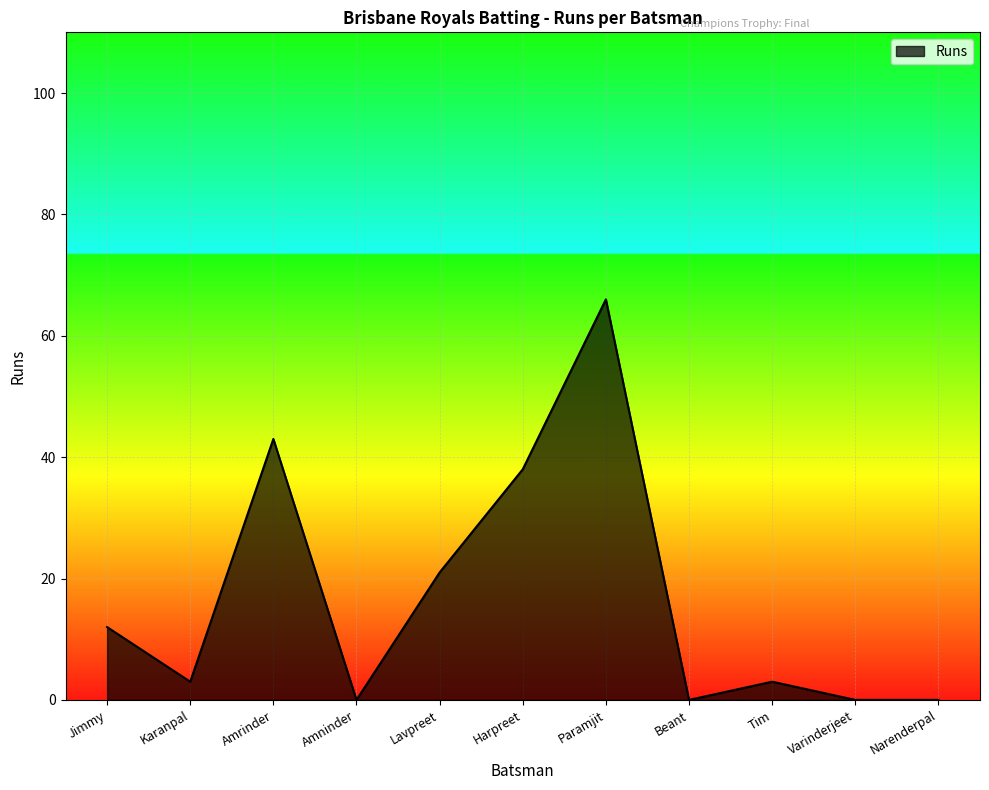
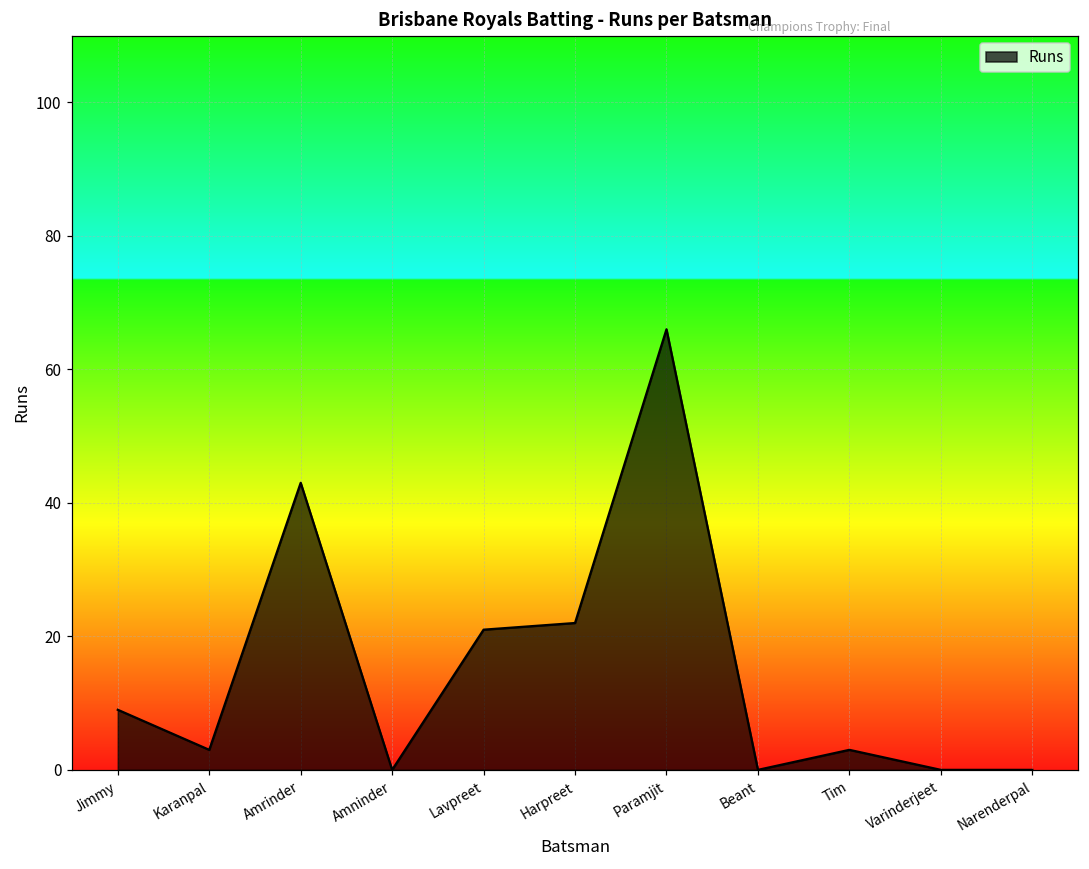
  {
-   "Jimmy": 12,
+   "Jimmy": 9,
    "Karanpal": 3,
    "Amrinder": 43,
    "Amninder": 0,
    "Lavpreet": 21,
-   "Harpreet": 38,
+   "Harpreet": 22,
    "Paramjit": 66,
    "Beant": 0,
    "Tim": 3,
    "Varinderjeet": 0,
    "Narenderpal": 0
  }
